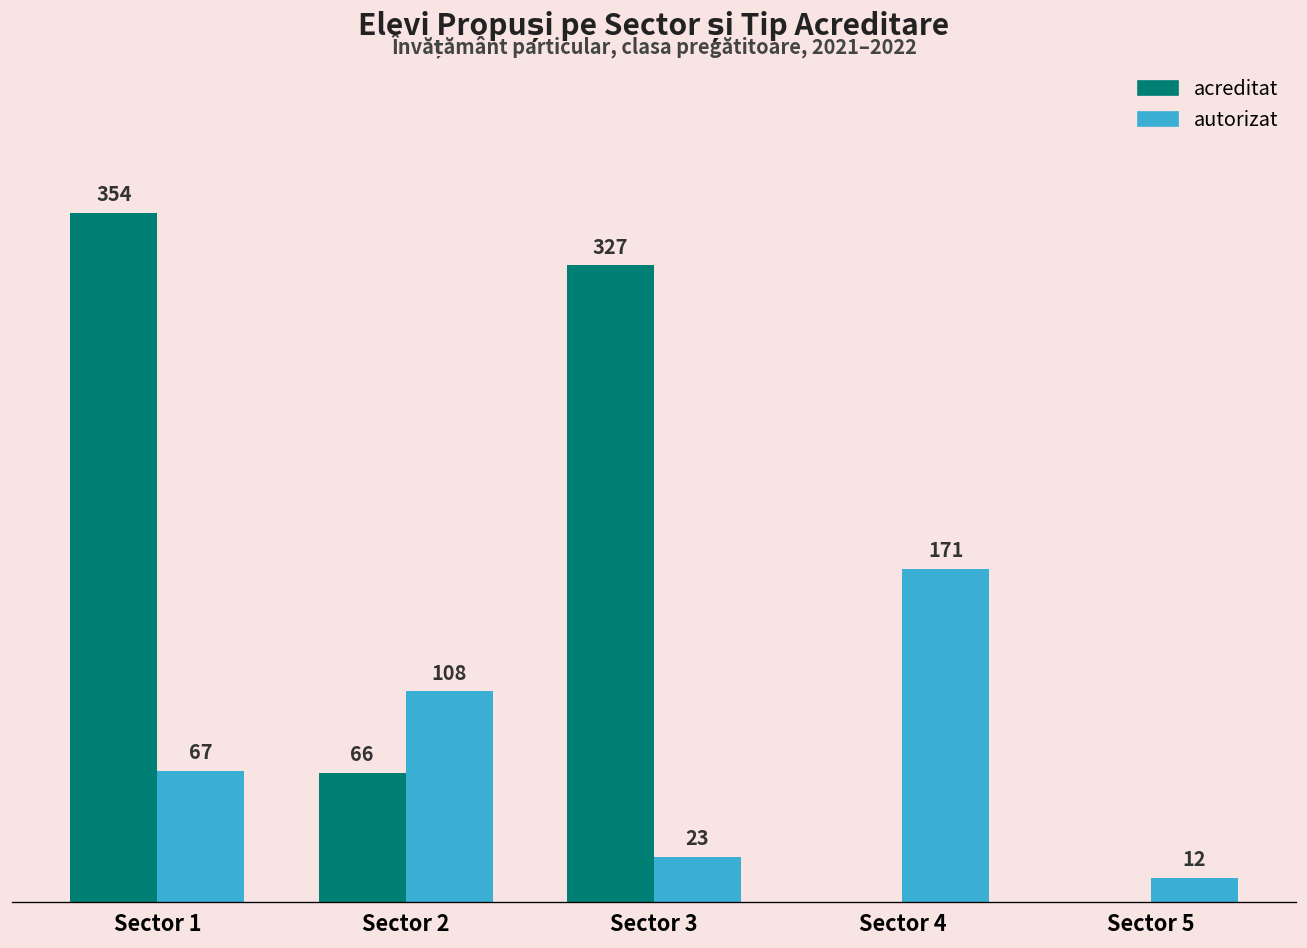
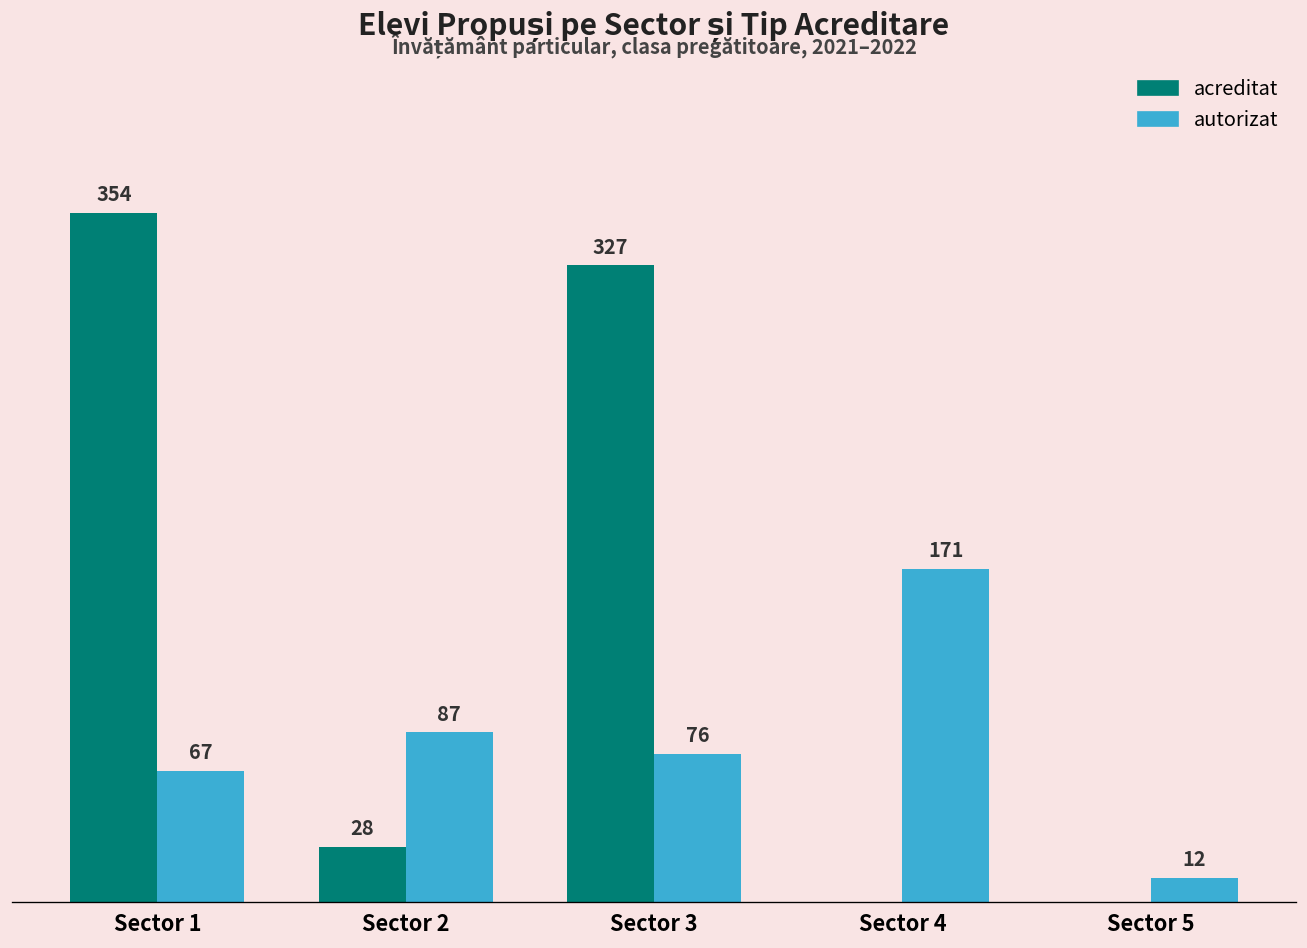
  {
    "acreditat": {
      "Sector 1": 354,
-     "Sector 2": 66,
+     "Sector 2": 28,
      "Sector 3": 327
    },
    "autorizat": {
      "Sector 1": 67,
-     "Sector 2": 108,
-     "Sector 3": 23,
+     "Sector 2": 87,
+     "Sector 3": 76,
      "Sector 4": 171,
      "Sector 5": 12
    }
  }
